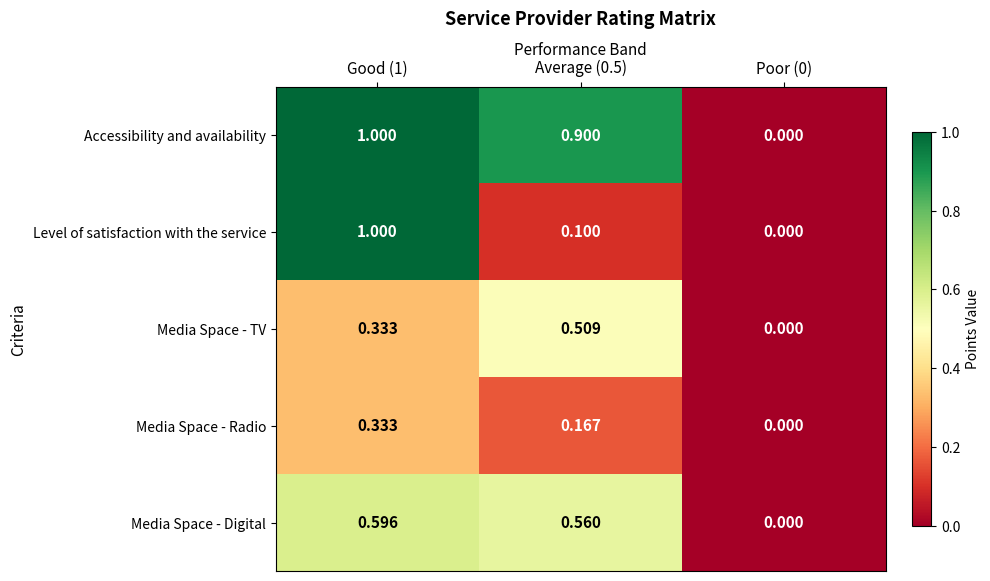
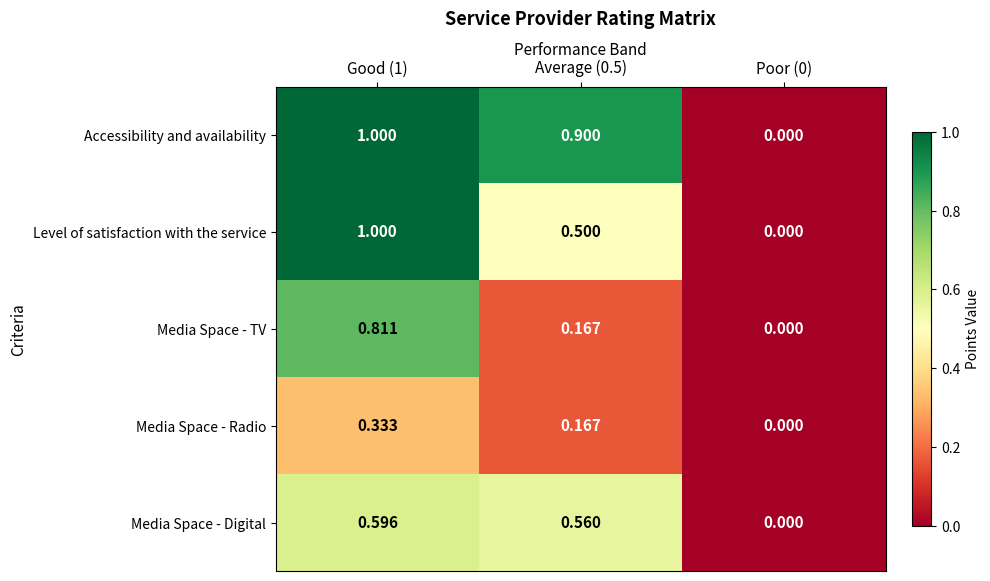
  {
    "Accessibility and availability": {
      "Good (1)": 1.000,
      "Average (0.5)": 0.900,
      "Poor (0)": 0.000
    },
    "Level of satisfaction with the service": {
      "Good (1)": 1.000,
-     "Average (0.5)": 0.100,
+     "Average (0.5)": 0.500,
      "Poor (0)": 0.000
    },
    "Media Space - TV": {
-     "Good (1)": 0.333,
-     "Average (0.5)": 0.509,
+     "Good (1)": 0.811,
+     "Average (0.5)": 0.167,
      "Poor (0)": 0.000
    },
    "Media Space - Radio": {
      "Good (1)": 0.333,
      "Average (0.5)": 0.167,
      "Poor (0)": 0.000
    },
    "Media Space - Digital": {
      "Good (1)": 0.596,
      "Average (0.5)": 0.560,
      "Poor (0)": 0.000
    }
  }
